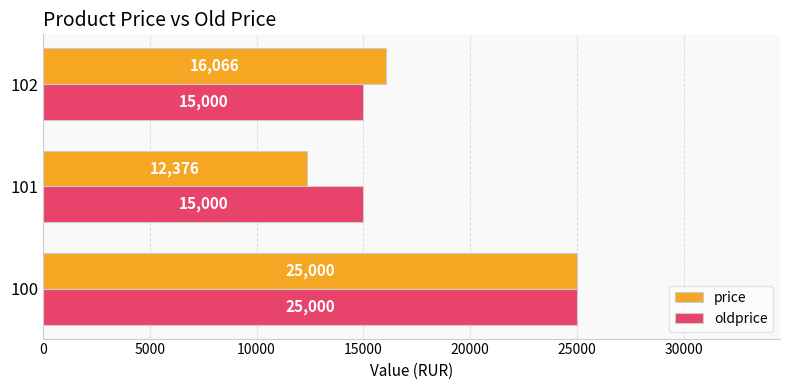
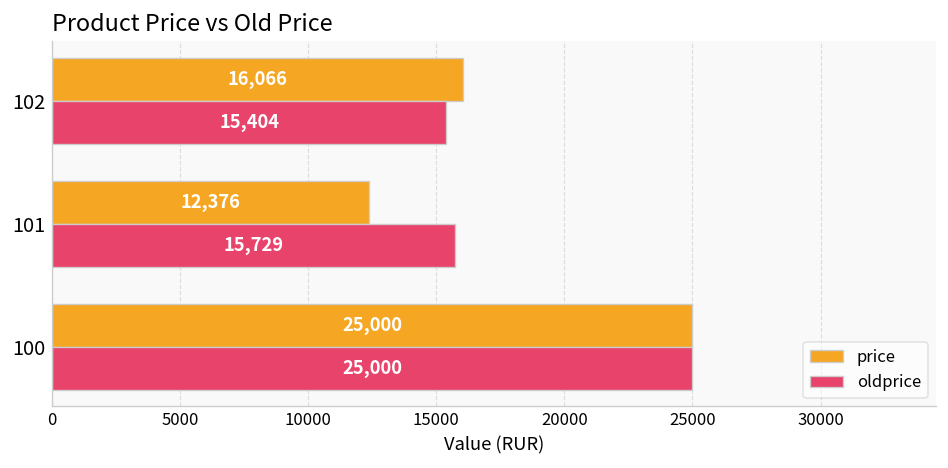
  {
    "price": {
      "102": "16,066",
      "101": "12,376",
      "100": "25,000"
    },
    "oldprice": {
-     "102": "15,000",
-     "101": "15,000",
+     "102": "15,404",
+     "101": "15,729",
      "100": "25,000"
    }
  }
